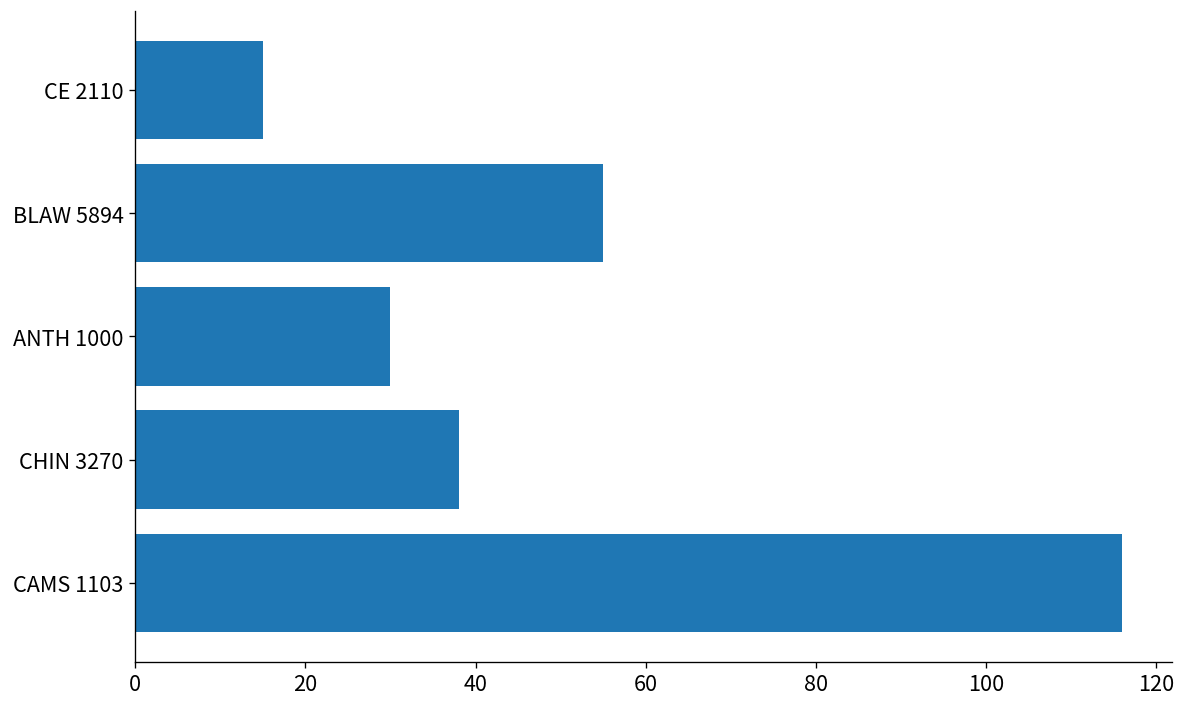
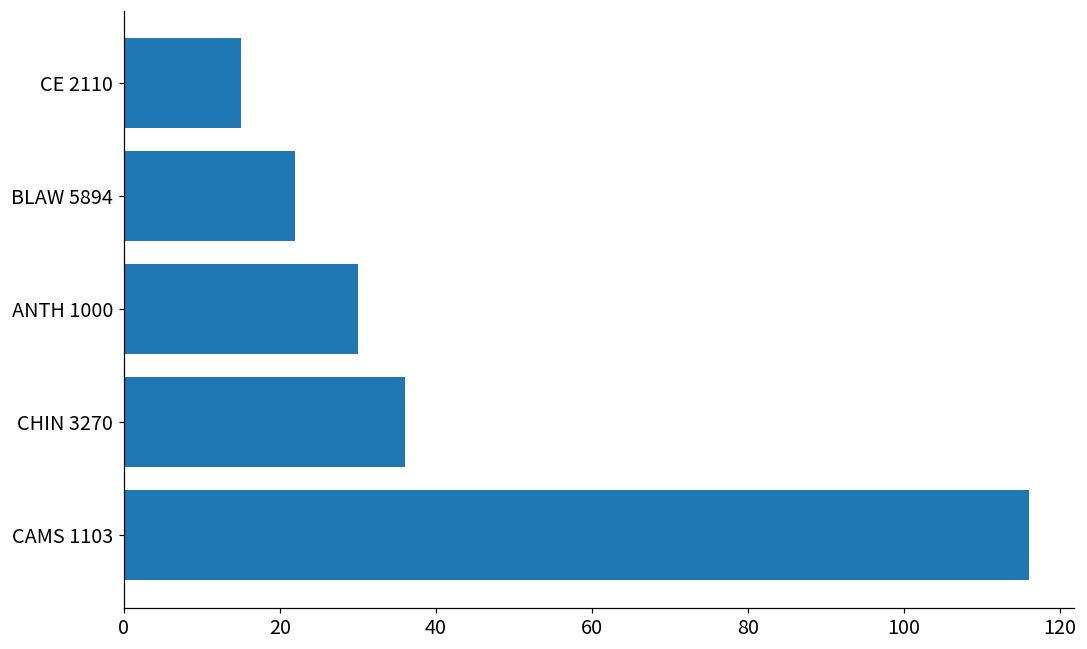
  {
    "CE 2110": 15,
-   "BLAW 5894": 55,
+   "BLAW 5894": 22,
    "ANTH 1000": 30,
-   "CHIN 3270": 38,
+   "CHIN 3270": 36,
    "CAMS 1103": 116
  }
